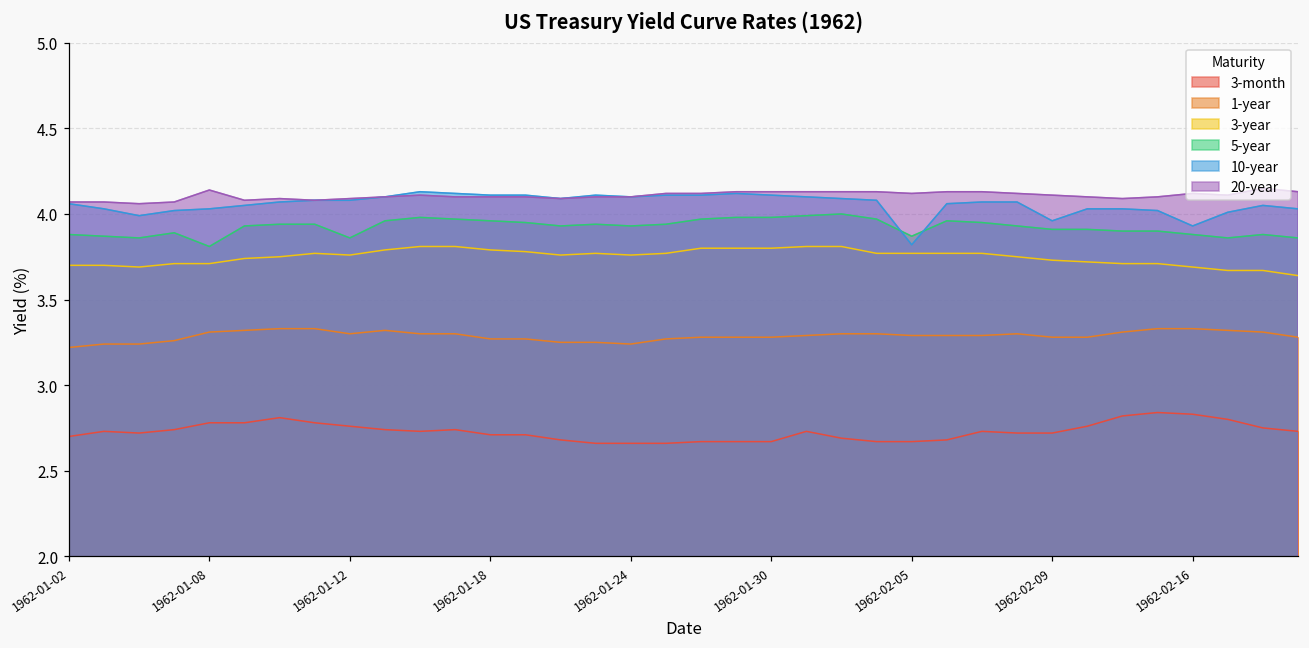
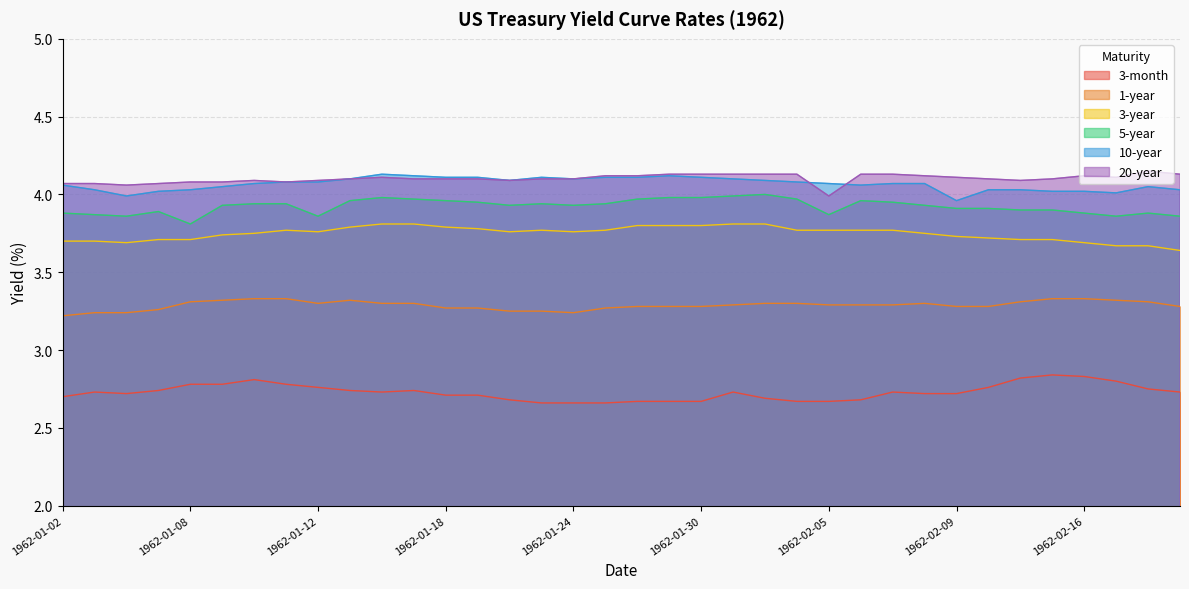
  {
    "5-year": {
      "1962-01-02": 3.88,
      "1962-01-08": 3.81,
      "1962-01-12": 3.86,
      "1962-01-18": 3.96,
      "1962-01-24": 3.93,
      "1962-01-30": 3.98,
      "1962-02-05": 3.87,
      "1962-02-09": 3.91,
      "1962-02-16": 3.88
    },
    "10-year": {
      "1962-01-08": 4.03,
      "1962-01-30": 4.11,
-     "1962-02-05": 3.82,
+     "1962-02-05": 4.07,
      "1962-02-09": 3.96,
-     "1962-02-16": 3.93
+     "1962-02-16": 4.02
    },
    "20-year": {
-     "1962-01-08": 4.14,
+     "1962-01-08": 4.08,
      "1962-01-30": 4.13,
-     "1962-02-05": 4.12,
+     "1962-02-05": 3.99,
      "1962-02-09": 4.11
    }
  }
